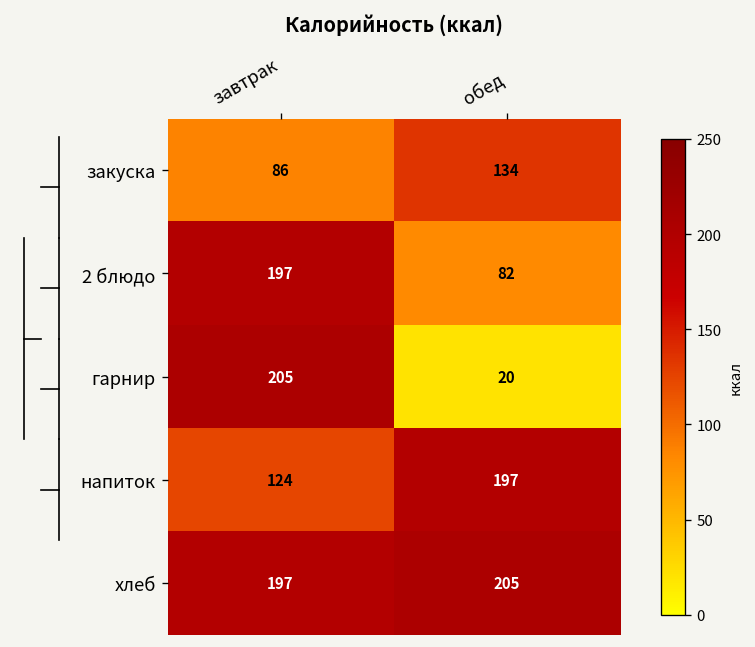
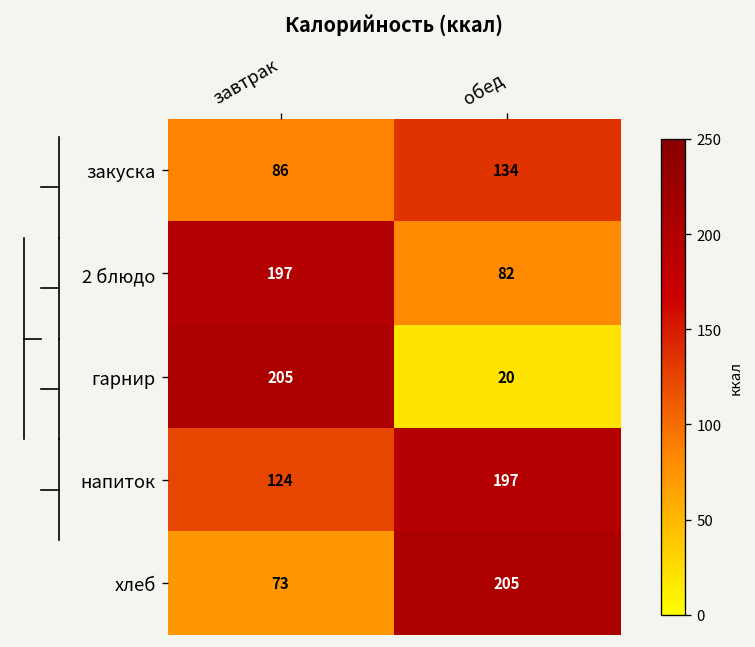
  {
    "Калорийность (ккал)": {
      "закуска": {
        "завтрак": 86,
        "обед": 134
      },
      "2 блюдо": {
        "завтрак": 197,
        "обед": 82
      },
      "гарнир": {
        "завтрак": 205,
        "обед": 20
      },
      "напиток": {
        "завтрак": 124,
        "обед": 197
      },
      "хлеб": {
-       "завтрак": 197,
+       "завтрак": 73,
        "обед": 205
      }
    }
  }
